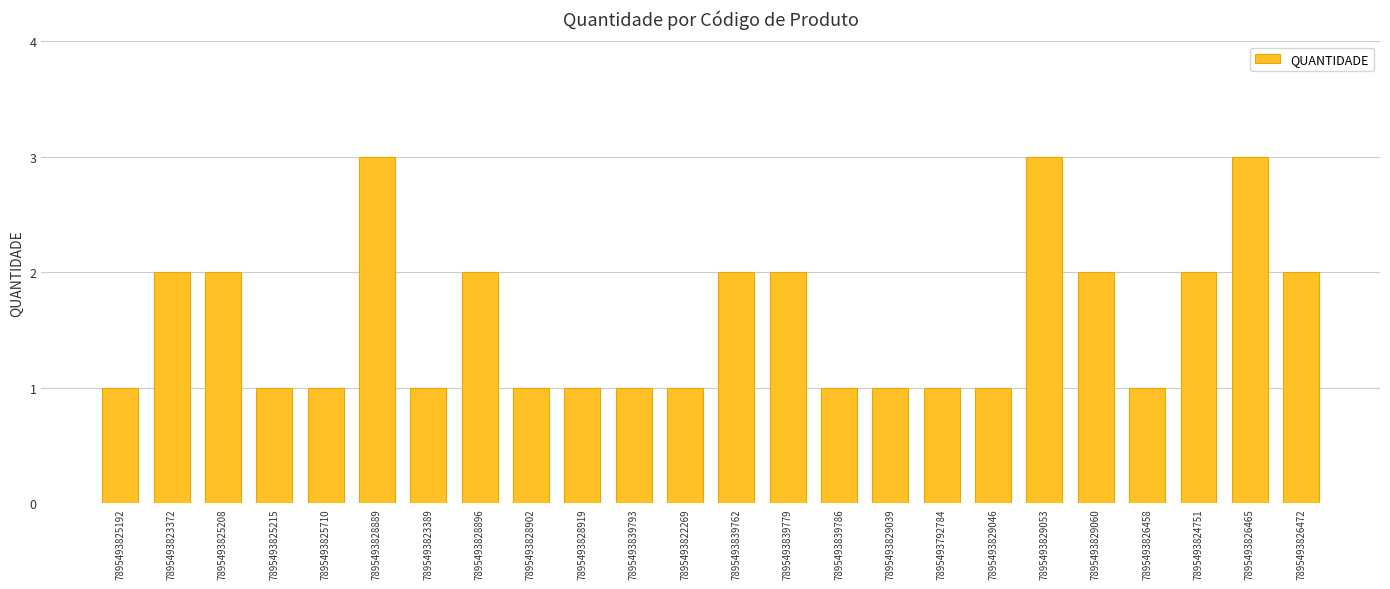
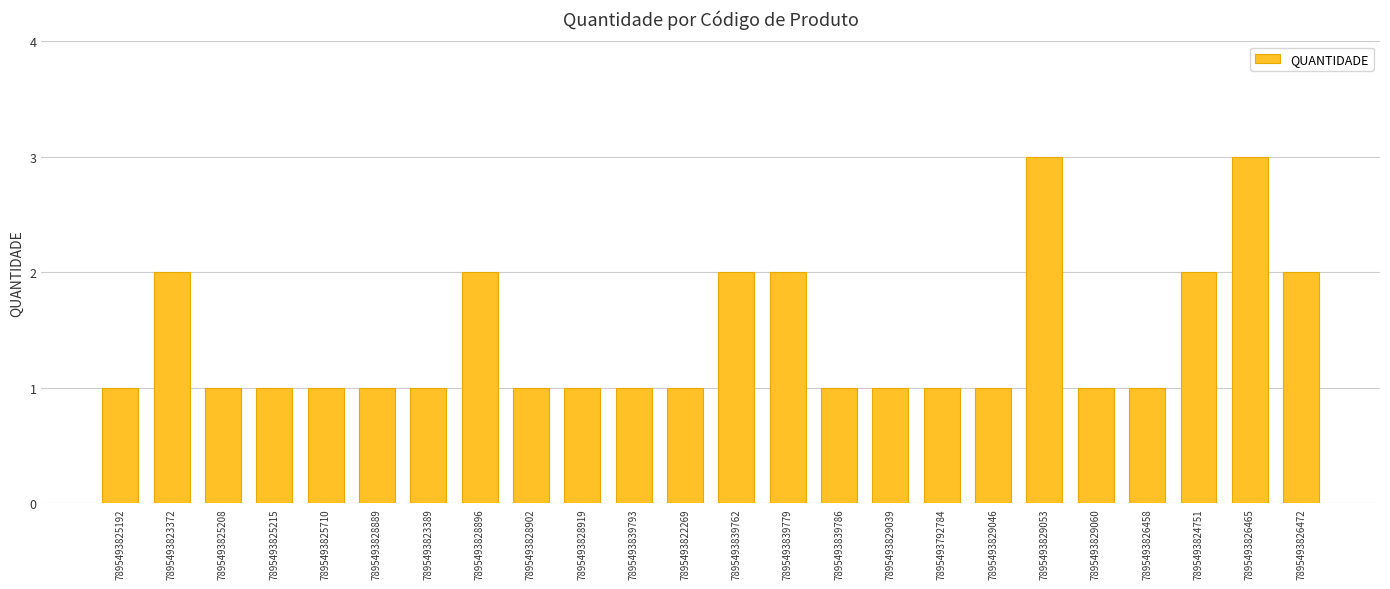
  {
    "7895493825192": 1,
    "7895493823372": 2,
-   "7895493825208": 2,
+   "7895493825208": 1,
    "7895493825215": 1,
    "7895493825710": 1,
-   "7895493828889": 3,
+   "7895493828889": 1,
    "7895493823389": 1,
    "7895493828896": 2,
    "7895493828902": 1,
    "7895493828919": 1,
    "7895493839793": 1,
    "7895493822269": 1,
    "7895493839762": 2,
    "7895493839779": 2,
    "7895493839786": 1,
    "7895493829039": 1,
    "7895493792784": 1,
    "7895493829046": 1,
    "7895493829053": 3,
-   "7895493829060": 2,
+   "7895493829060": 1,
    "7895493826458": 1,
    "7895493824751": 2,
    "7895493826465": 3,
    "7895493826472": 2
  }
